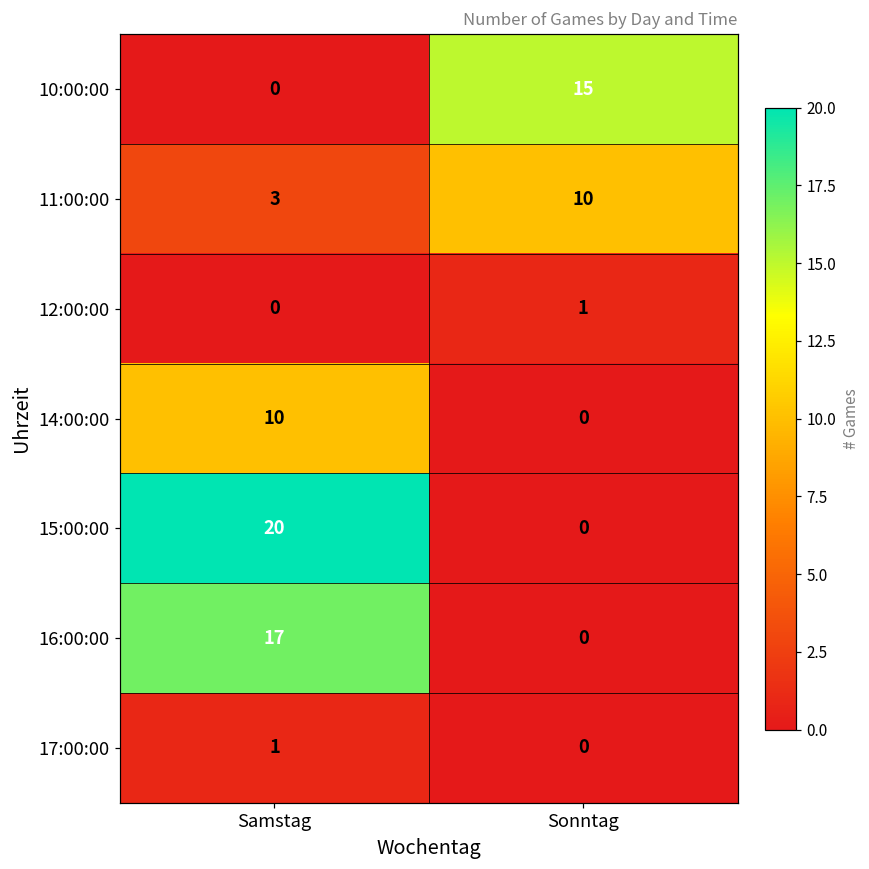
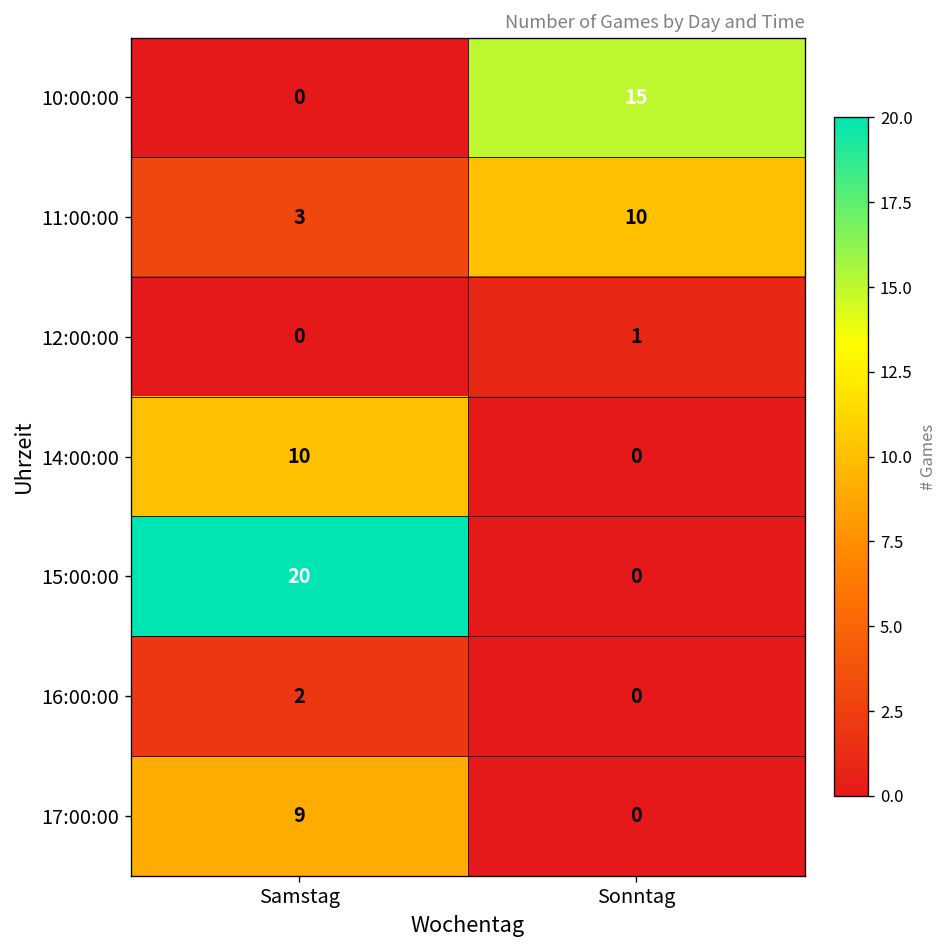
  {
    "10:00:00": {
      "Samstag": 0,
      "Sonntag": 15
    },
    "11:00:00": {
      "Samstag": 3,
      "Sonntag": 10
    },
    "12:00:00": {
      "Samstag": 0,
      "Sonntag": 1
    },
    "14:00:00": {
      "Samstag": 10,
      "Sonntag": 0
    },
    "15:00:00": {
      "Samstag": 20,
      "Sonntag": 0
    },
    "16:00:00": {
-     "Samstag": 17,
+     "Samstag": 2,
      "Sonntag": 0
    },
    "17:00:00": {
-     "Samstag": 1,
+     "Samstag": 9,
      "Sonntag": 0
    }
  }
